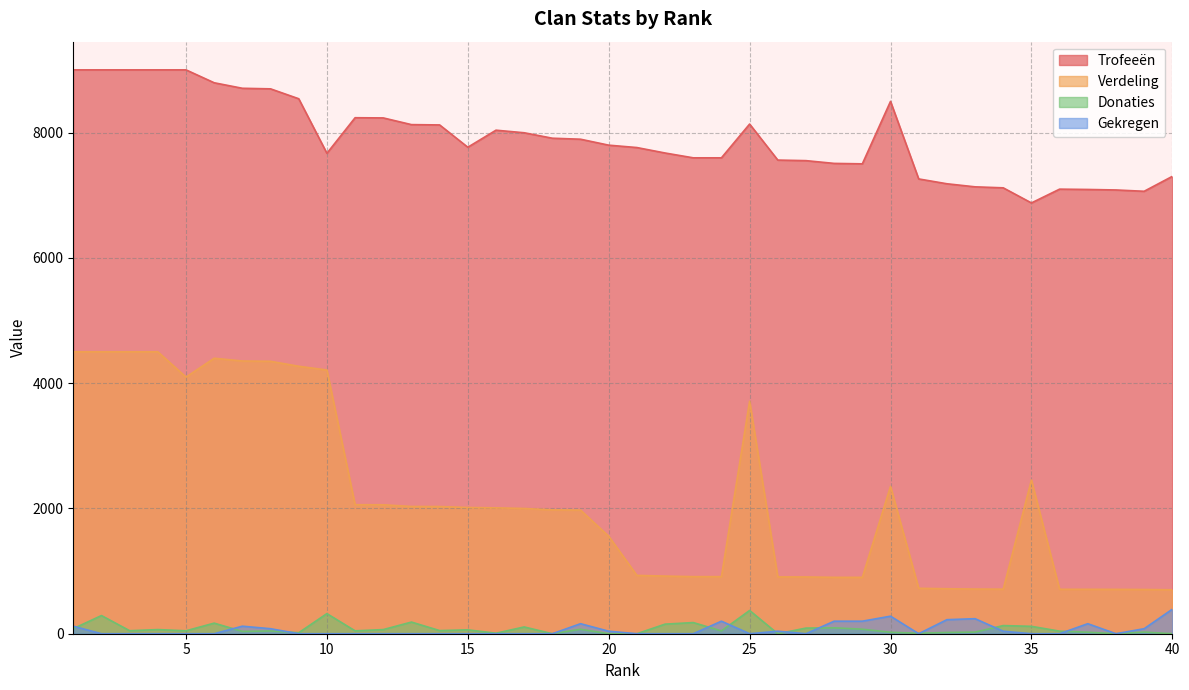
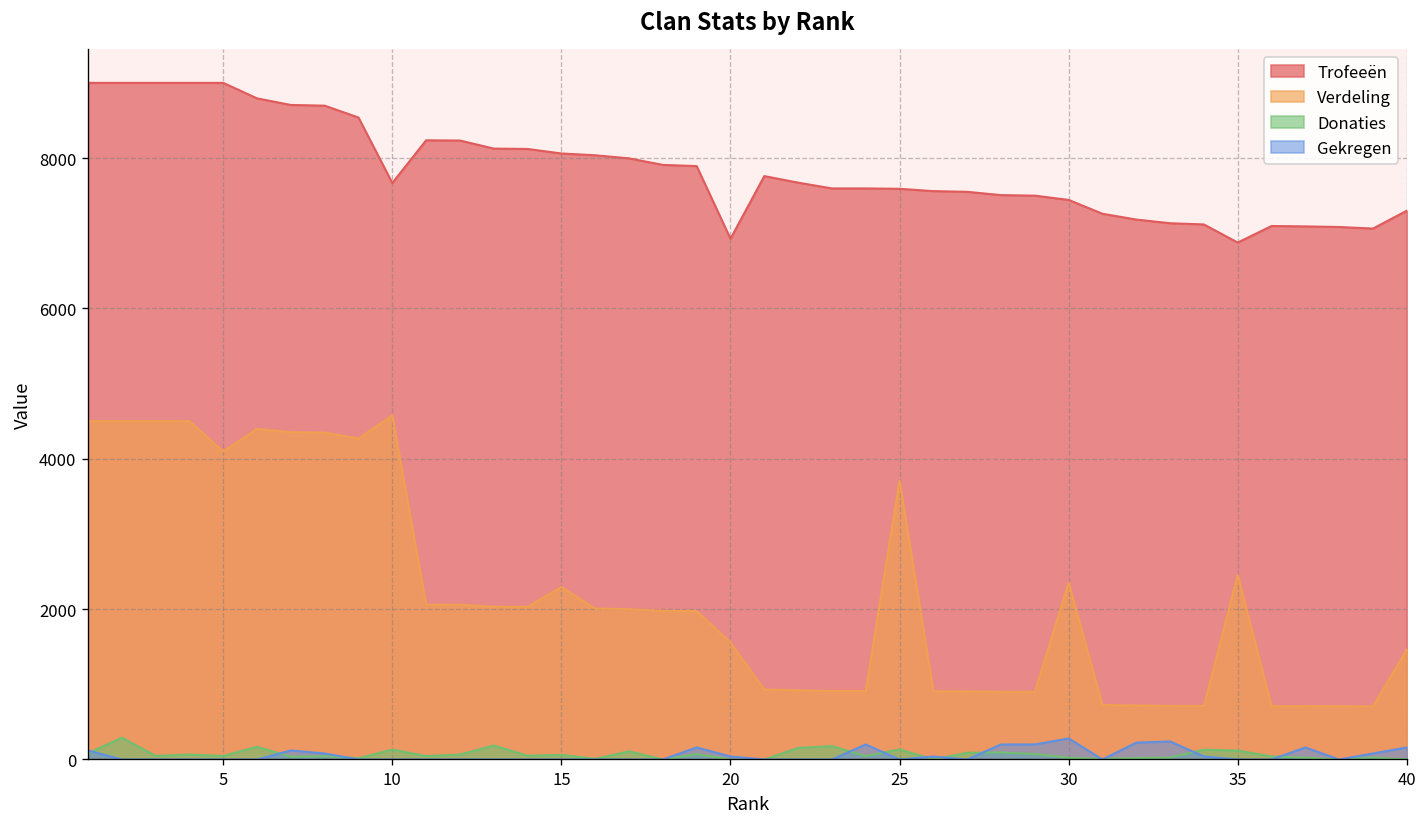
  {
    "Trofeeën": {
      "5": 9000,
      "10": 7700,
-     "15": 7800,
-     "20": 7800,
-     "25": 8100,
-     "30": 8500,
+     "15": 8100,
+     "20": 6900,
+     "25": 7600,
+     "30": 7400,
      "35": 6900,
      "40": 7300
    },
    "Verdeling": {
      "5": 4100,
-     "10": 4200,
-     "15": 2000,
+     "10": 4600,
+     "15": 2300,
      "20": 1600,
      "25": 3700,
      "30": 2400,
      "35": 2500,
-     "40": 700
+     "40": 1500
    },
    "Donaties": {
      "5": 0,
-     "10": 300,
+     "10": 100,
      "15": 100,
-     "25": 400,
+     "25": 100,
      "30": 0,
      "35": 100,
      "40": 0
    },
    "Gekregen": {
      "5": 0,
      "10": 0,
      "15": 0,
      "25": 0,
      "30": 300,
      "35": 0,
-     "40": 400
+     "40": 200
    }
  }
